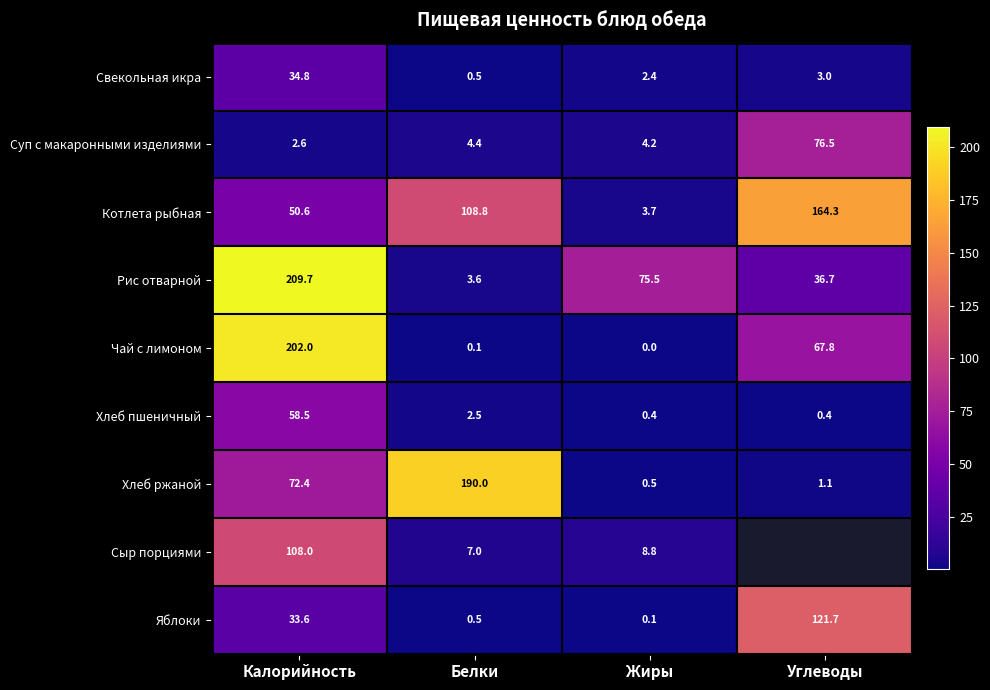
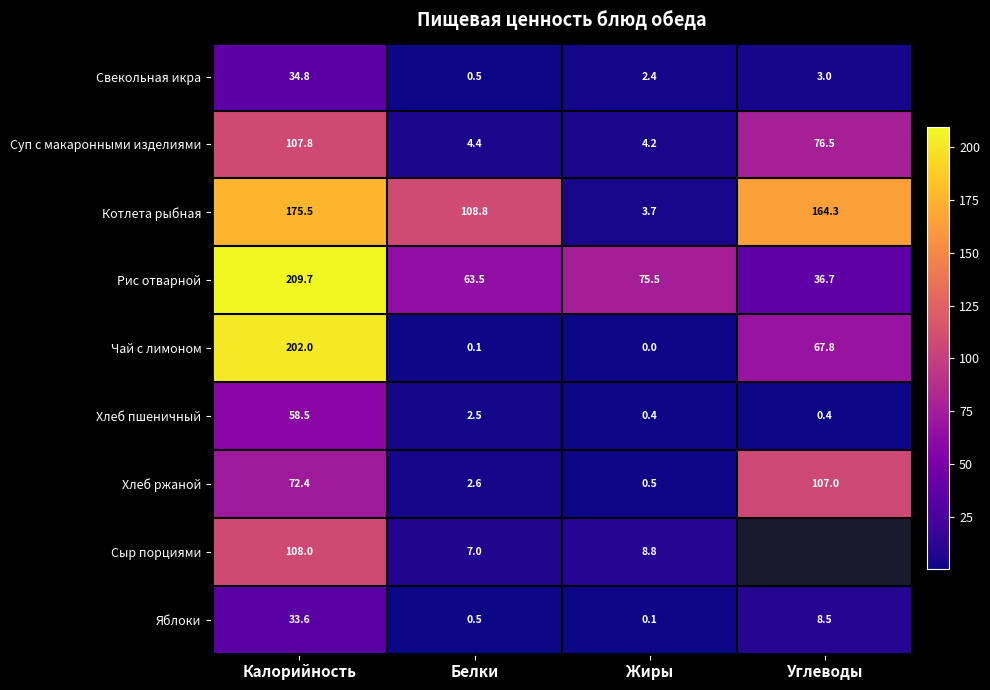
  {
    "Свекольная икра": {
      "Калорийность": 34.8,
      "Белки": 0.5,
      "Жиры": 2.4,
      "Углеводы": 3.0
    },
    "Суп с макаронными изделиями": {
-     "Калорийность": 2.6,
+     "Калорийность": 107.8,
      "Белки": 4.4,
      "Жиры": 4.2,
      "Углеводы": 76.5
    },
    "Котлета рыбная": {
-     "Калорийность": 50.6,
+     "Калорийность": 175.5,
      "Белки": 108.8,
      "Жиры": 3.7,
      "Углеводы": 164.3
    },
    "Рис отварной": {
      "Калорийность": 209.7,
-     "Белки": 3.6,
+     "Белки": 63.5,
      "Жиры": 75.5,
      "Углеводы": 36.7
    },
    "Чай с лимоном": {
      "Калорийность": 202.0,
      "Белки": 0.1,
      "Жиры": 0.0,
      "Углеводы": 67.8
    },
    "Хлеб пшеничный": {
      "Калорийность": 58.5,
      "Белки": 2.5,
      "Жиры": 0.4,
      "Углеводы": 0.4
    },
    "Хлеб ржаной": {
      "Калорийность": 72.4,
-     "Белки": 190.0,
+     "Белки": 2.6,
      "Жиры": 0.5,
-     "Углеводы": 1.1
+     "Углеводы": 107.0
    },
    "Сыр порциями": {
      "Калорийность": 108.0,
      "Белки": 7.0,
      "Жиры": 8.8
    },
    "Яблоки": {
      "Калорийность": 33.6,
      "Белки": 0.5,
      "Жиры": 0.1,
-     "Углеводы": 121.7
+     "Углеводы": 8.5
    }
  }
